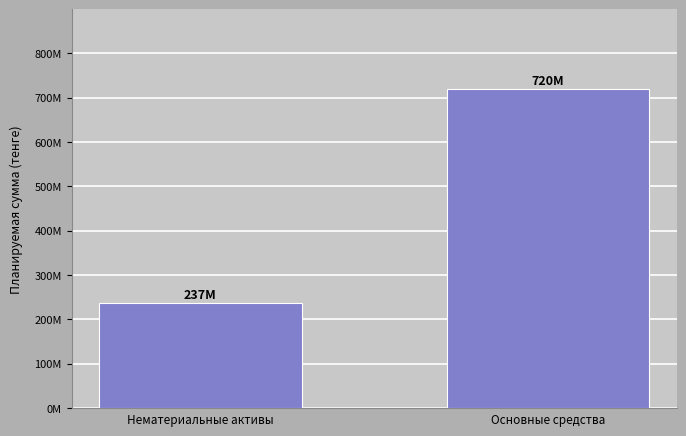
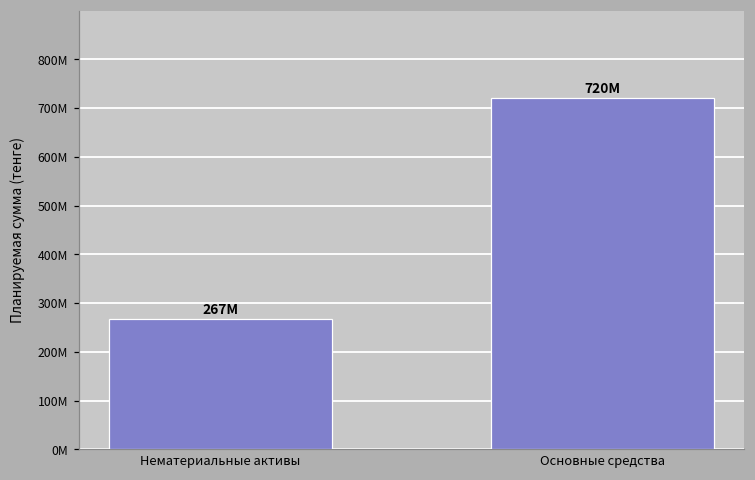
  {
-   "Нематериальные активы": "237M",
+   "Нематериальные активы": "267M",
    "Основные средства": "720M"
  }
